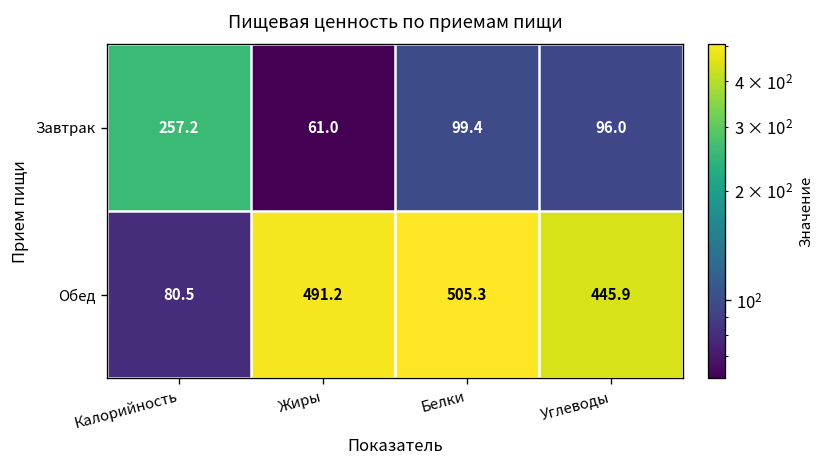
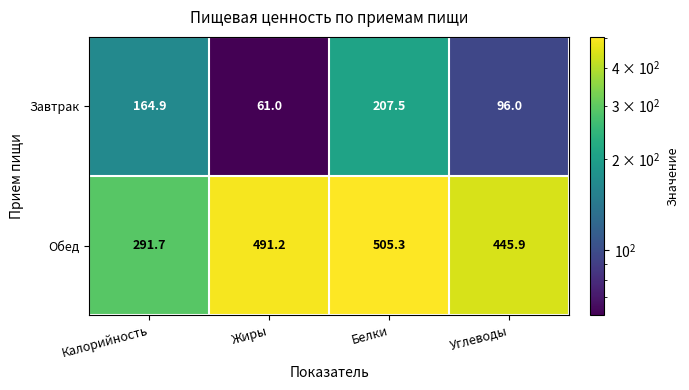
  {
    "Завтрак": {
-     "Калорийность": 257.2,
+     "Калорийность": 164.9,
      "Жиры": 61.0,
-     "Белки": 99.4,
+     "Белки": 207.5,
      "Углеводы": 96.0
    },
    "Обед": {
-     "Калорийность": 80.5,
+     "Калорийность": 291.7,
      "Жиры": 491.2,
      "Белки": 505.3,
      "Углеводы": 445.9
    }
  }
